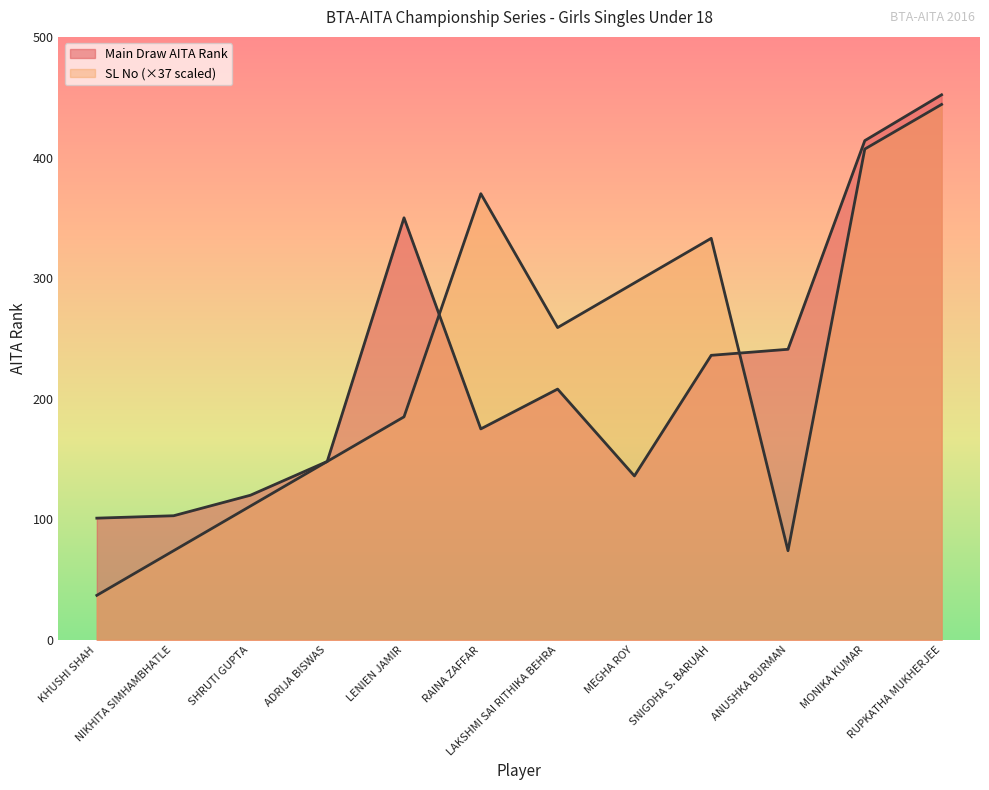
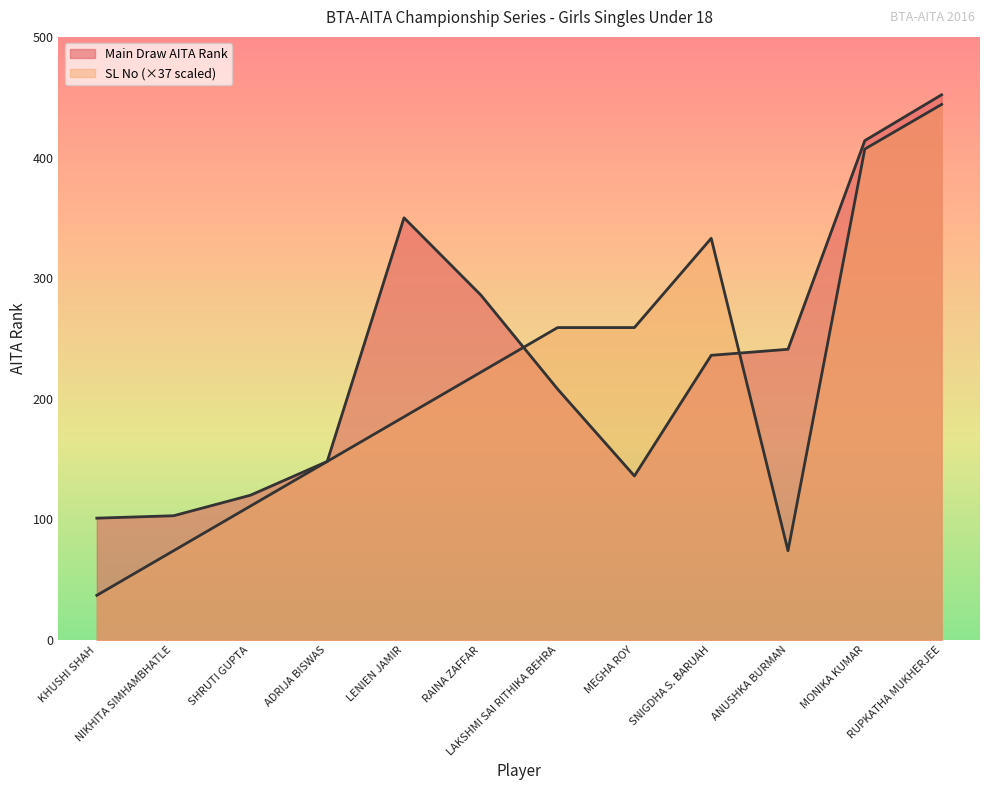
  {
    "Main Draw AITA Rank": {
      "KHUSHI SHAH": 101,
      "NIKHITA SIMHAMBHATLE": 103,
      "SHRUTI GUPTA": 120,
      "LENIEN JAMIR": 350,
-     "RAINA ZAFFAR": 175,
+     "RAINA ZAFFAR": 286,
      "LAKSHMI SAI RITHIKA BEHRA": 208,
      "MEGHA ROY": 136,
      "SNIGDHA S. BARUAH": 236,
      "ANUSHKA BURMAN": 241,
      "MONIKA KUMAR": 414,
      "RUPKATHA MUKHERJEE": 452
    },
    "SL No (×37 scaled)": {
      "KHUSHI SHAH": 37,
      "NIKHITA SIMHAMBHATLE": 74,
      "SHRUTI GUPTA": 111,
      "LENIEN JAMIR": 185,
-     "RAINA ZAFFAR": 370,
+     "RAINA ZAFFAR": 222,
      "LAKSHMI SAI RITHIKA BEHRA": 259,
-     "MEGHA ROY": 296,
+     "MEGHA ROY": 259,
      "SNIGDHA S. BARUAH": 333,
      "ANUSHKA BURMAN": 74,
      "MONIKA KUMAR": 407,
      "RUPKATHA MUKHERJEE": 444
    }
  }
